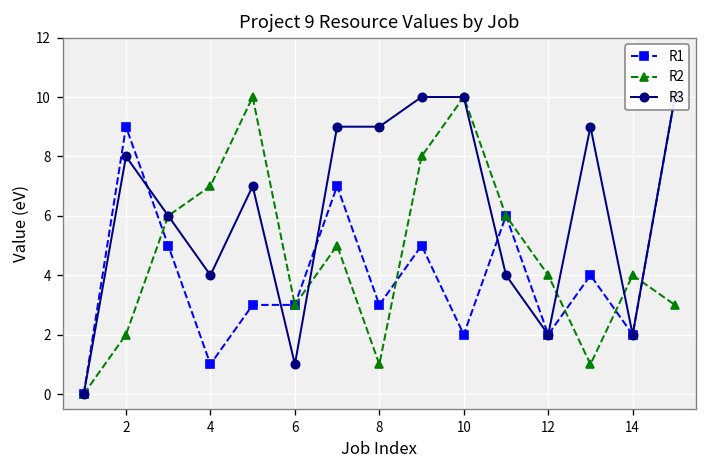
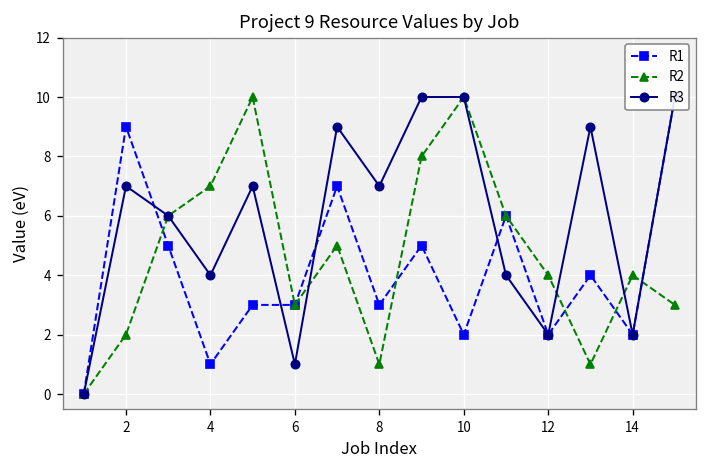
  {
    "R1": {
      "2": 9,
      "4": 1,
      "8": 3,
      "10": 2
    },
    "R2": {
      "2": 2,
      "4": 7,
      "8": 1,
      "12": 4,
      "14": 4
    },
    "R3": {
-     "2": 8,
+     "2": 7,
      "4": 4,
      "6": 1,
-     "8": 9
+     "8": 7
    }
  }
